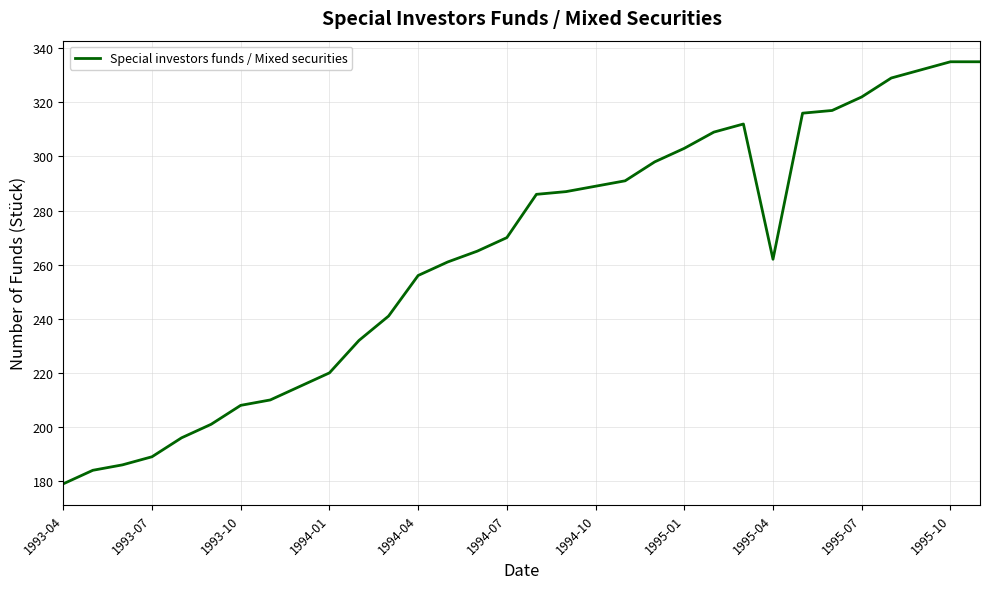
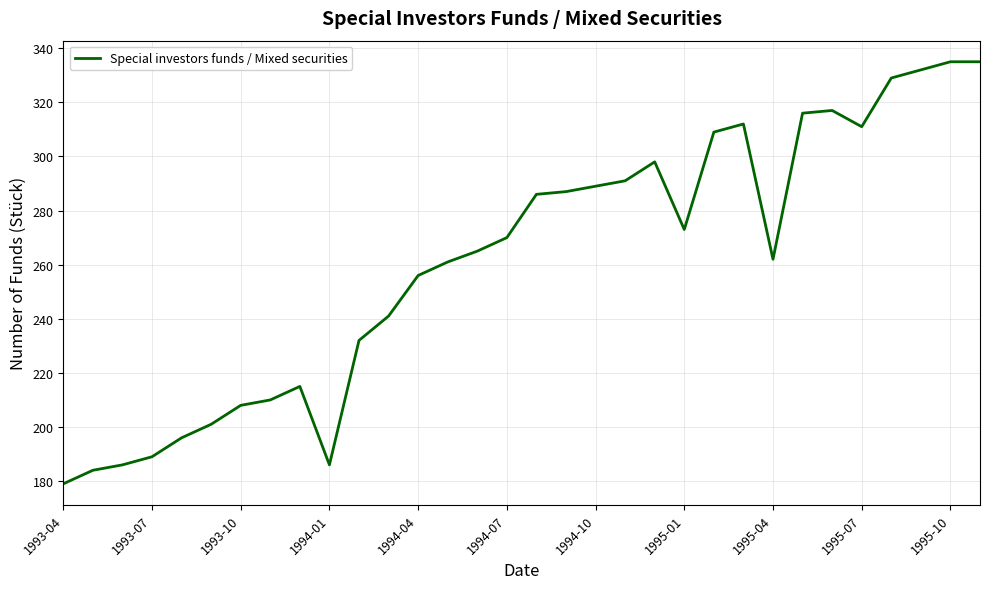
  {
    "1993-04": 179,
    "1993-07": 189,
    "1993-10": 208,
-   "1994-01": 220,
+   "1994-01": 186,
    "1994-04": 256,
    "1994-07": 270,
    "1994-10": 289,
-   "1995-01": 303,
+   "1995-01": 273,
    "1995-04": 262,
-   "1995-07": 322,
+   "1995-07": 311,
    "1995-10": 335
  }
